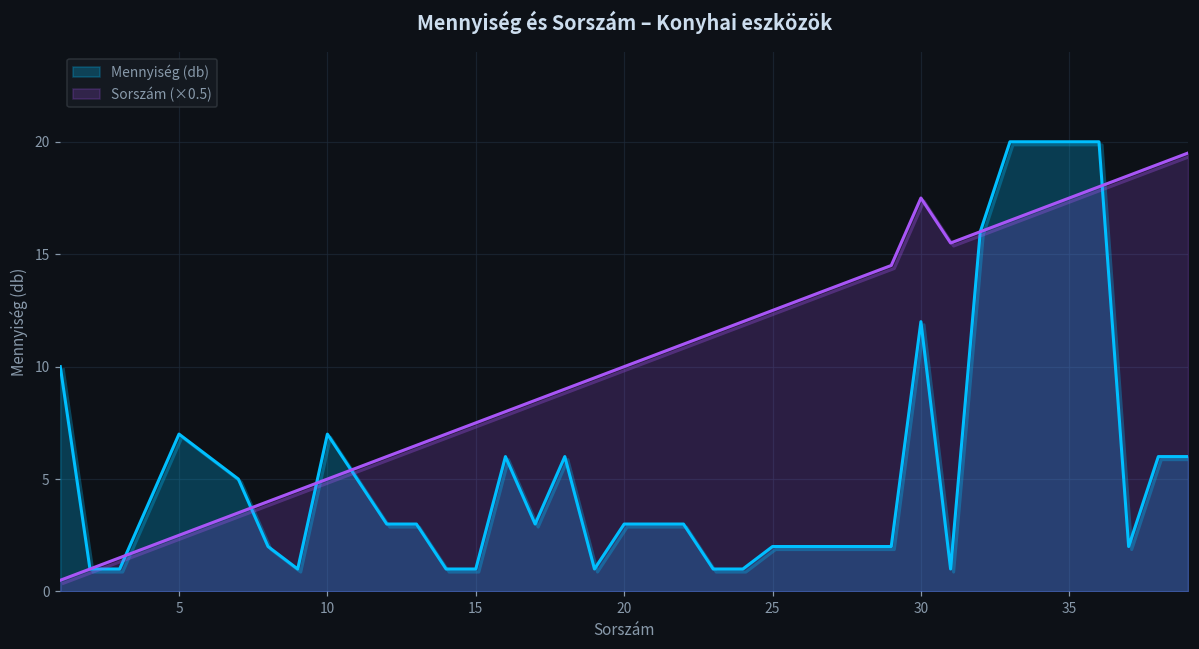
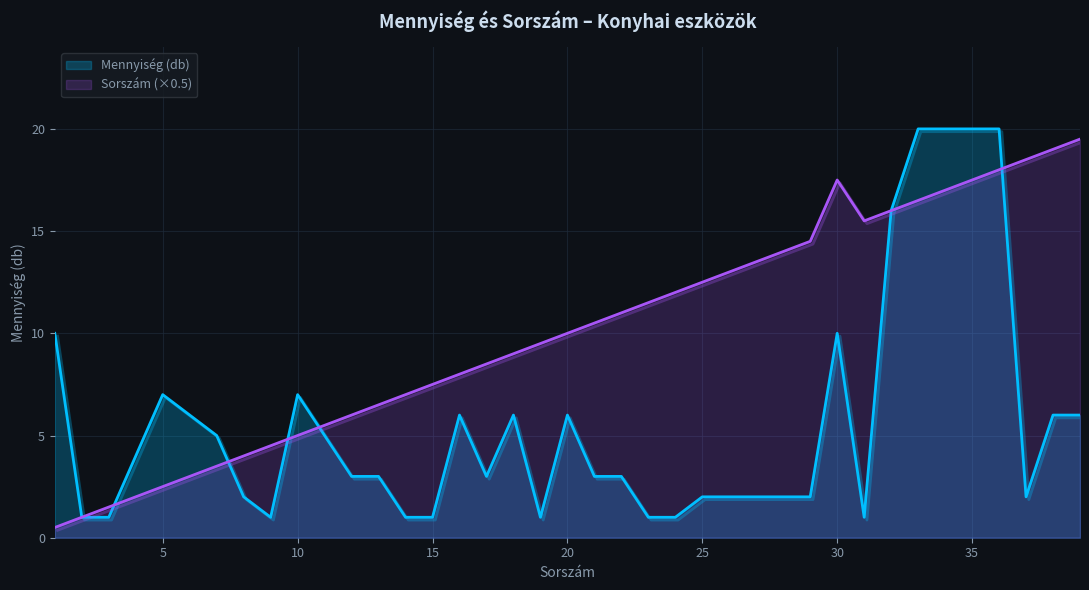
  {
    "Mennyiség (db)": {
      "5": 7,
      "10": 7,
      "15": 1,
-     "20": 3,
+     "20": 6,
      "25": 2,
-     "30": 12,
+     "30": 10,
      "35": 20
    },
    "Sorszám (×0.5)": {
      "5": 2.5,
      "10": 5,
      "15": 7.5,
      "20": 10,
      "25": 12.5,
      "30": 17.5,
      "35": 17.5
    }
  }
